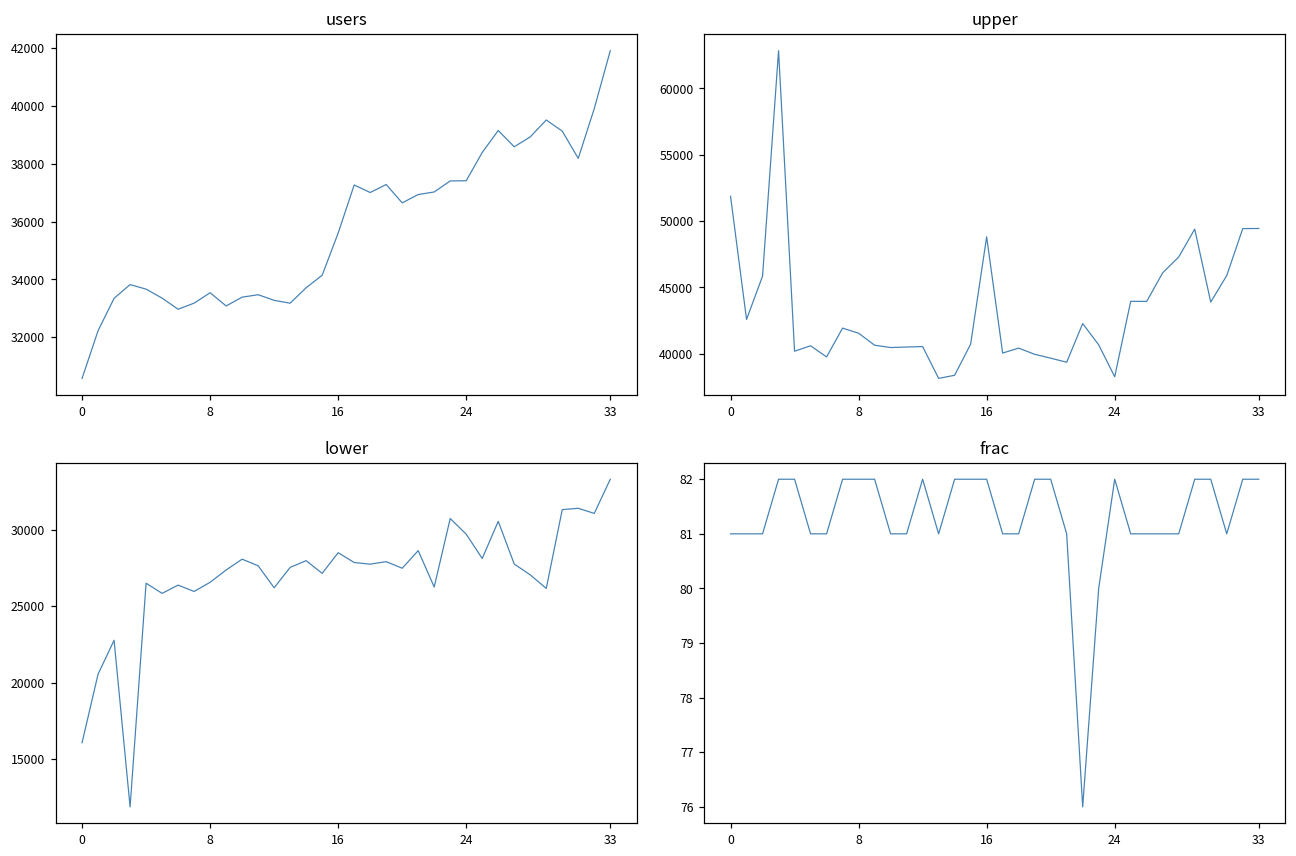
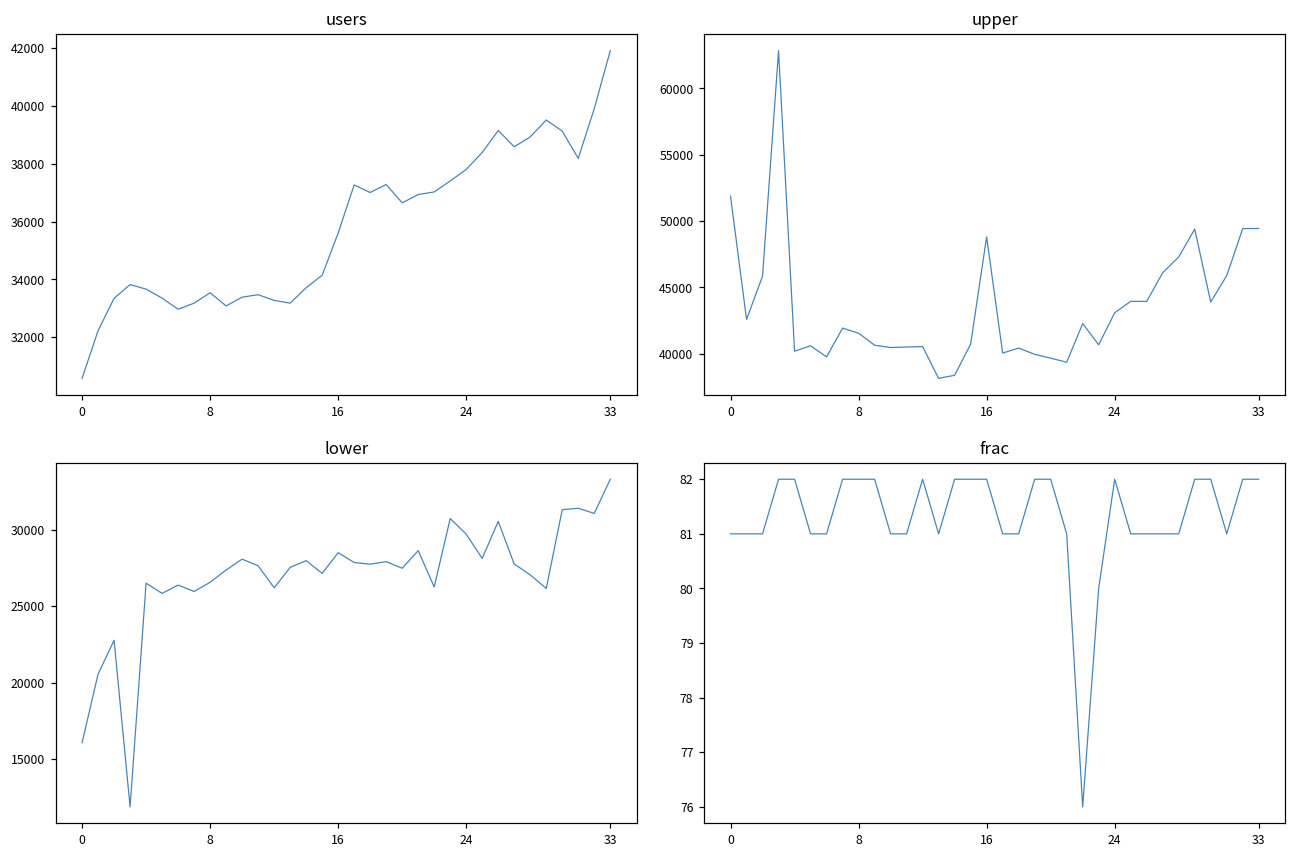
  {
    "users": {
      "0": 30600,
      "8": 33500,
      "16": 35600,
-     "24": 37400,
+     "24": 37800,
      "33": 41900
    },
    "upper": {
      "0": 51900,
      "8": 41600,
      "16": 48800,
-     "24": 38300,
+     "24": 43100,
      "33": 49400
    },
    "lower": {
      "0": 16100,
      "8": 26600,
      "16": 28500,
      "24": 29700,
      "33": 33300
    },
    "frac": {
      "0": 81.0,
      "8": 82.0,
      "16": 82.0,
      "24": 82.0,
      "33": 82.0
    }
  }
